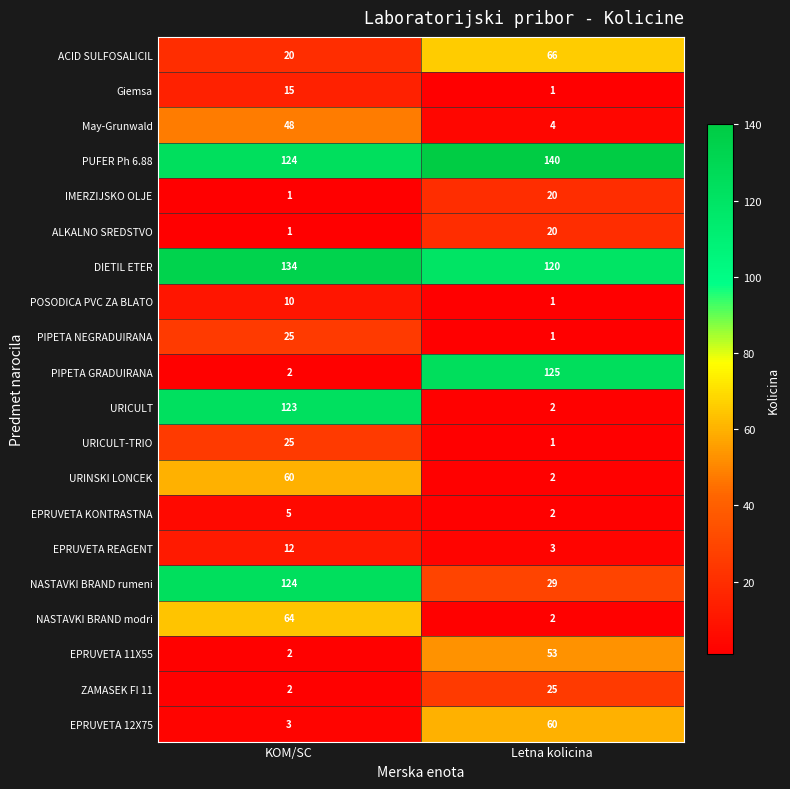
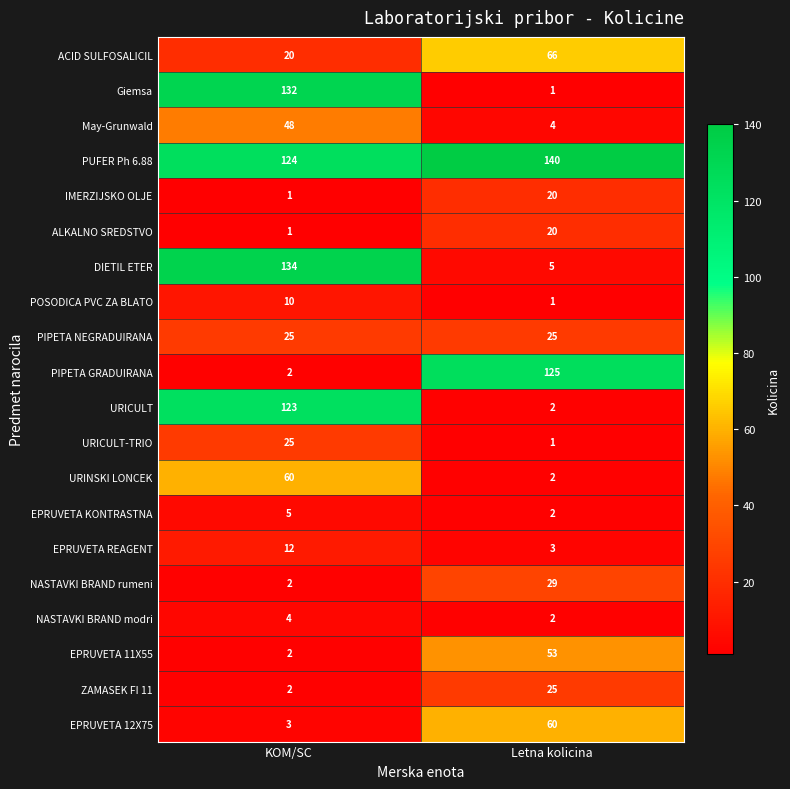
  {
    "ACID SULFOSALICIL": {
      "KOM/SC": 20,
      "Letna kolicina": 66
    },
    "Giemsa": {
-     "KOM/SC": 15,
+     "KOM/SC": 132,
      "Letna kolicina": 1
    },
    "May-Grunwald": {
      "KOM/SC": 48,
      "Letna kolicina": 4
    },
    "PUFER Ph 6.88": {
      "KOM/SC": 124,
      "Letna kolicina": 140
    },
    "IMERZIJSKO OLJE": {
      "KOM/SC": 1,
      "Letna kolicina": 20
    },
    "ALKALNO SREDSTVO": {
      "KOM/SC": 1,
      "Letna kolicina": 20
    },
    "DIETIL ETER": {
      "KOM/SC": 134,
-     "Letna kolicina": 120
+     "Letna kolicina": 5
    },
    "POSODICA PVC ZA BLATO": {
      "KOM/SC": 10,
      "Letna kolicina": 1
    },
    "PIPETA NEGRADUIRANA": {
      "KOM/SC": 25,
-     "Letna kolicina": 1
+     "Letna kolicina": 25
    },
    "PIPETA GRADUIRANA": {
      "KOM/SC": 2,
      "Letna kolicina": 125
    },
    "URICULT": {
      "KOM/SC": 123,
      "Letna kolicina": 2
    },
    "URICULT-TRIO": {
      "KOM/SC": 25,
      "Letna kolicina": 1
    },
    "URINSKI LONCEK": {
      "KOM/SC": 60,
      "Letna kolicina": 2
    },
    "EPRUVETA KONTRASTNA": {
      "KOM/SC": 5,
      "Letna kolicina": 2
    },
    "EPRUVETA REAGENT": {
      "KOM/SC": 12,
      "Letna kolicina": 3
    },
    "NASTAVKI BRAND rumeni": {
-     "KOM/SC": 124,
+     "KOM/SC": 2,
      "Letna kolicina": 29
    },
    "NASTAVKI BRAND modri": {
-     "KOM/SC": 64,
+     "KOM/SC": 4,
      "Letna kolicina": 2
    },
    "EPRUVETA 11X55": {
      "KOM/SC": 2,
      "Letna kolicina": 53
    },
    "ZAMASEK FI 11": {
      "KOM/SC": 2,
      "Letna kolicina": 25
    },
    "EPRUVETA 12X75": {
      "KOM/SC": 3,
      "Letna kolicina": 60
    }
  }
